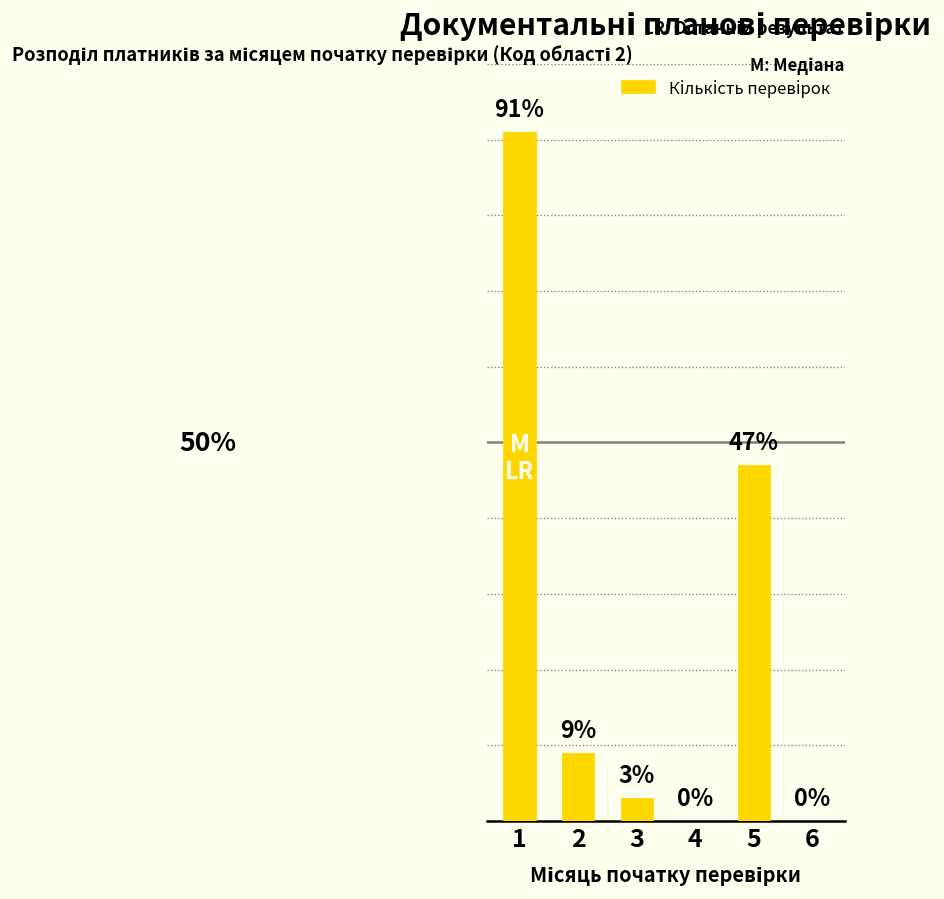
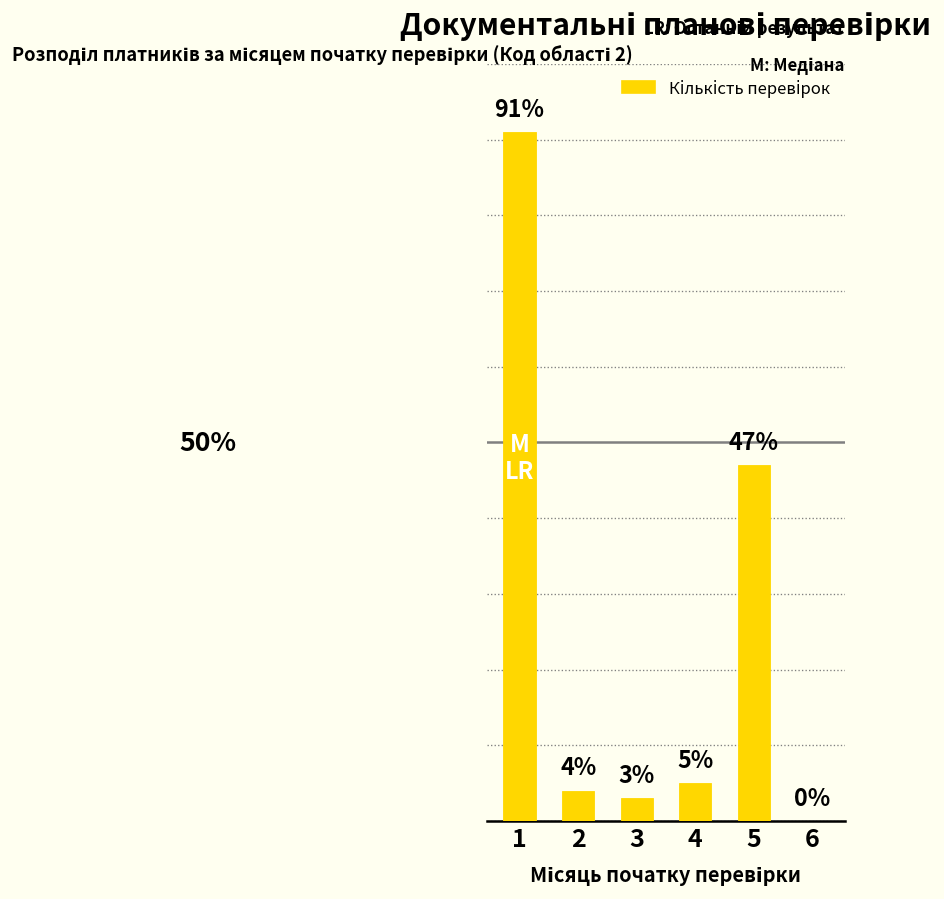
  {
    "1": "91%",
-   "2": "9%",
+   "2": "4%",
    "3": "3%",
-   "4": "0%",
+   "4": "5%",
    "5": "47%",
    "6": "0%"
  }
